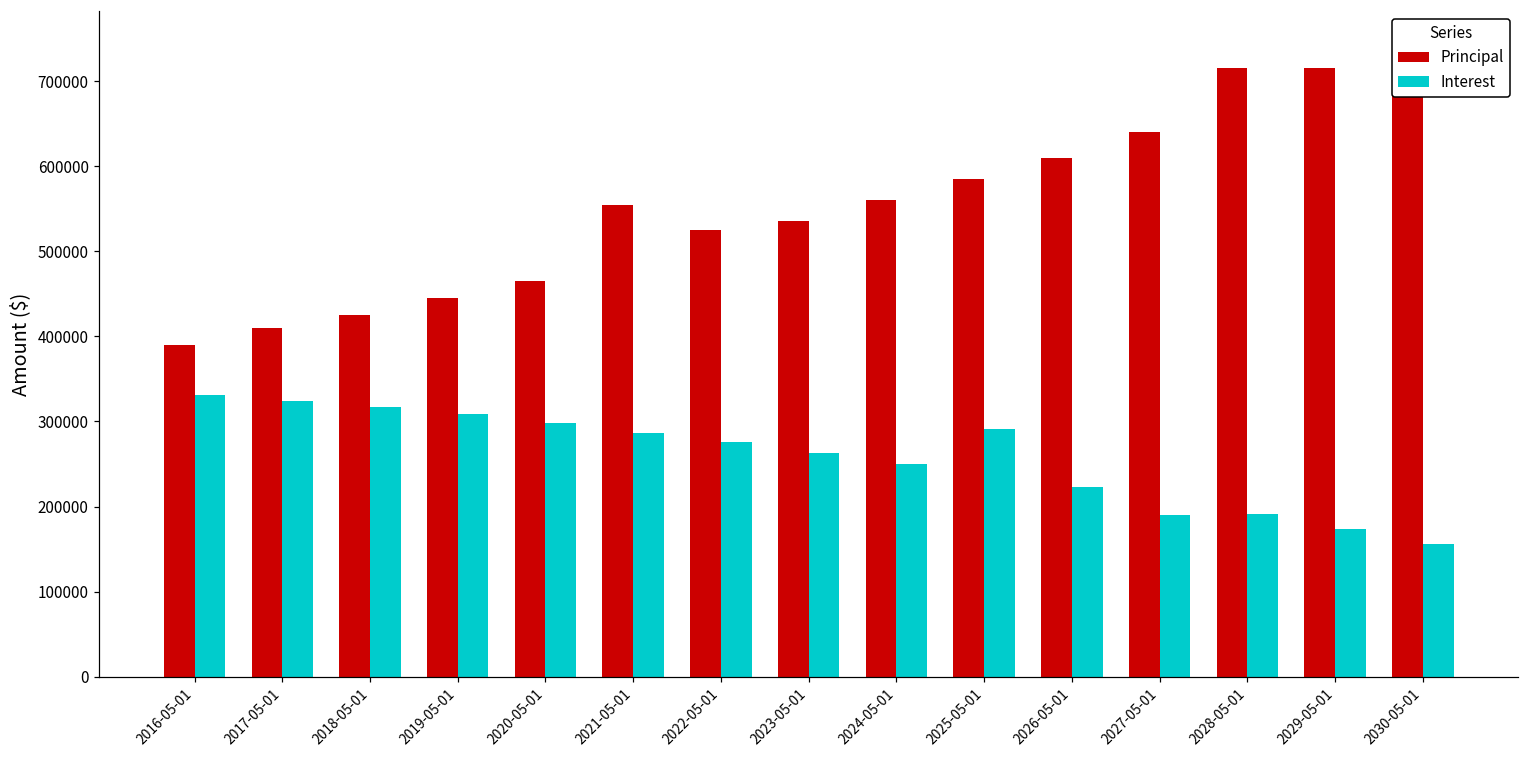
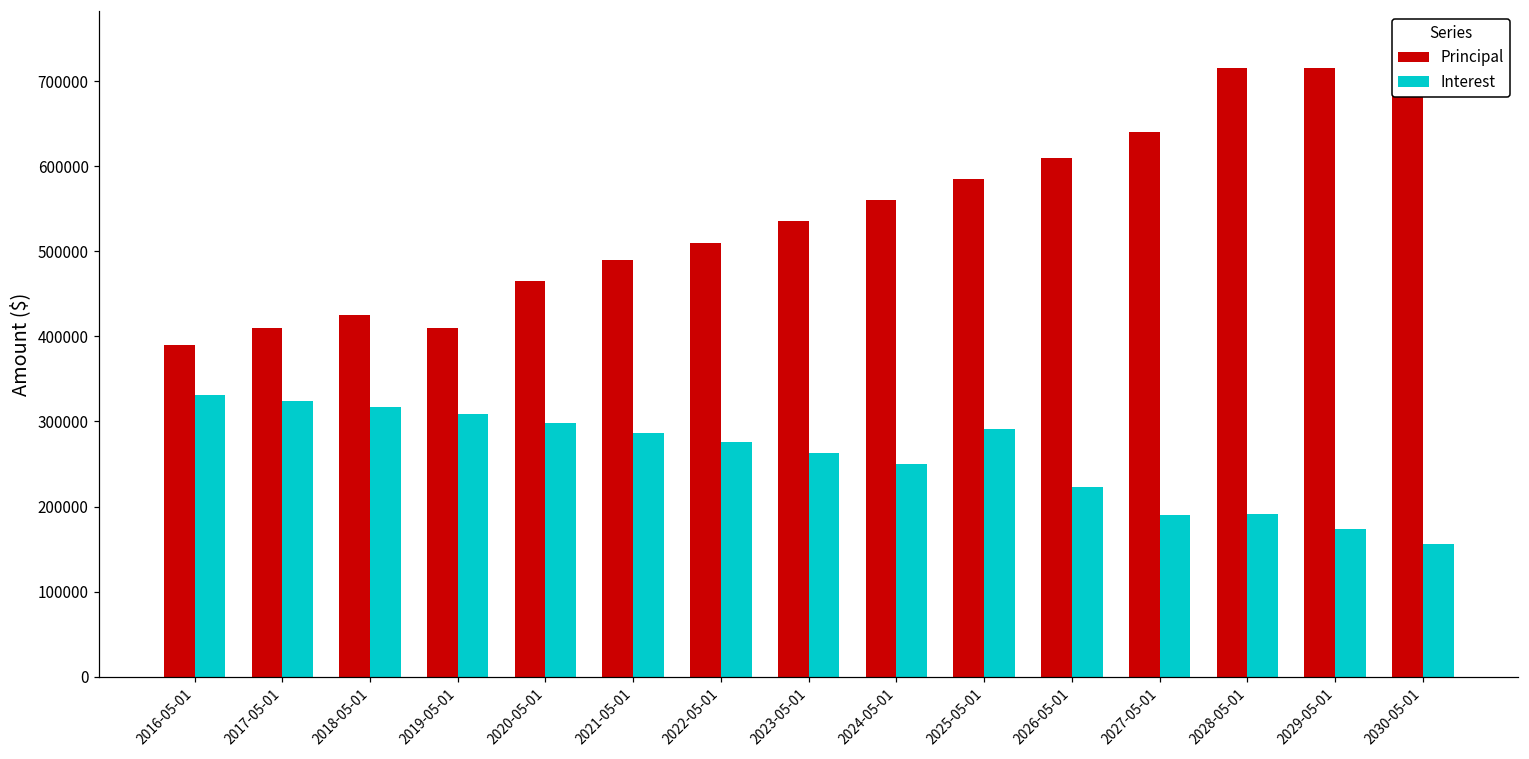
  {
    "Principal": {
      "2016-05-01": 390000,
      "2017-05-01": 410000,
      "2018-05-01": 430000,
-     "2019-05-01": 450000,
+     "2019-05-01": 410000,
      "2020-05-01": 470000,
-     "2021-05-01": 550000,
-     "2022-05-01": 530000,
+     "2021-05-01": 490000,
+     "2022-05-01": 510000,
      "2023-05-01": 540000,
      "2024-05-01": 560000,
      "2025-05-01": 590000,
      "2026-05-01": 610000,
      "2027-05-01": 640000,
      "2028-05-01": 710000,
      "2029-05-01": 720000
    },
    "Interest": {
      "2016-05-01": 330000,
      "2017-05-01": 320000,
      "2018-05-01": 320000,
      "2019-05-01": 310000,
      "2020-05-01": 300000,
      "2021-05-01": 290000,
      "2022-05-01": 280000,
      "2023-05-01": 260000,
      "2024-05-01": 250000,
      "2025-05-01": 290000,
      "2026-05-01": 220000,
      "2027-05-01": 190000,
      "2028-05-01": 190000,
      "2029-05-01": 170000,
      "2030-05-01": 160000
    }
  }
